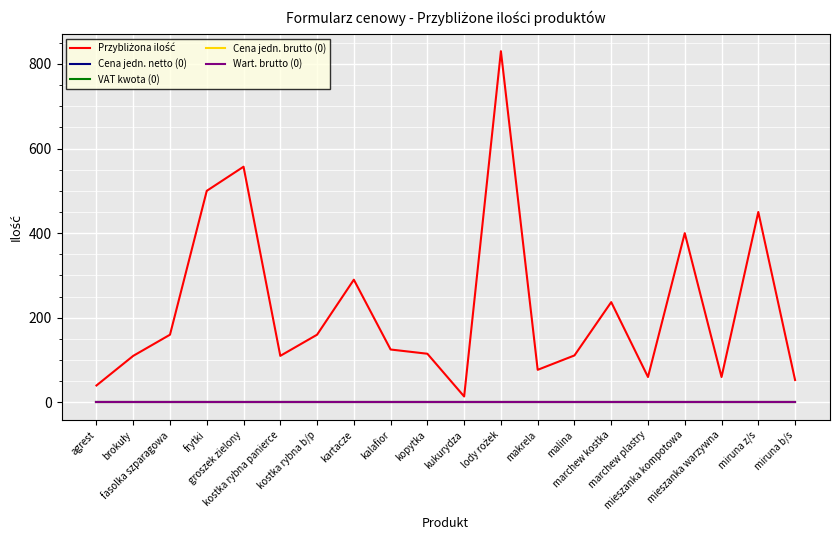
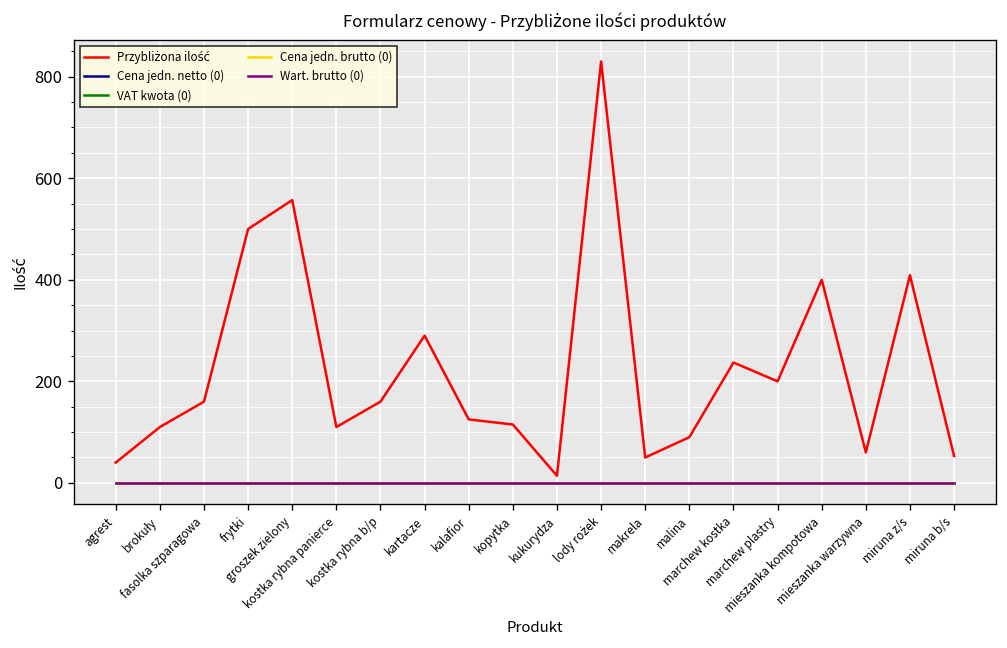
  {
    "Przybliżona ilość": {
      "agrest": 40,
      "brokuły": 110,
      "fasolka szparagowa": 160,
      "frytki": 500,
      "groszek zielony": 560,
      "kostka rybna panierce": 110,
      "kostka rybna b/p": 160,
      "kartacze": 290,
      "kalafior": 130,
      "kopytka": 120,
      "kukurydza": 10,
      "lody rożek": 830,
-     "makrela": 80,
-     "malina": 110,
+     "makrela": 50,
+     "malina": 90,
      "marchew kostka": 240,
-     "marchew plastry": 60,
+     "marchew plastry": 200,
      "mieszanka kompotowa": 400,
      "mieszanka warzywna": 60,
-     "miruna z/s": 450,
+     "miruna z/s": 410,
      "miruna b/s": 50
    },
    "Wart. brutto (0)": {
      "agrest": 0,
      "brokuły": 0,
      "fasolka szparagowa": 0,
      "frytki": 0,
      "groszek zielony": 0,
      "kostka rybna panierce": 0,
      "kostka rybna b/p": 0,
      "kartacze": 0,
      "kalafior": 0,
      "kopytka": 0,
      "kukurydza": 0,
      "lody rożek": 0,
      "makrela": 0,
      "malina": 0,
      "marchew kostka": 0,
      "marchew plastry": 0,
      "mieszanka kompotowa": 0,
      "mieszanka warzywna": 0,
      "miruna z/s": 0,
      "miruna b/s": 0
    }
  }
